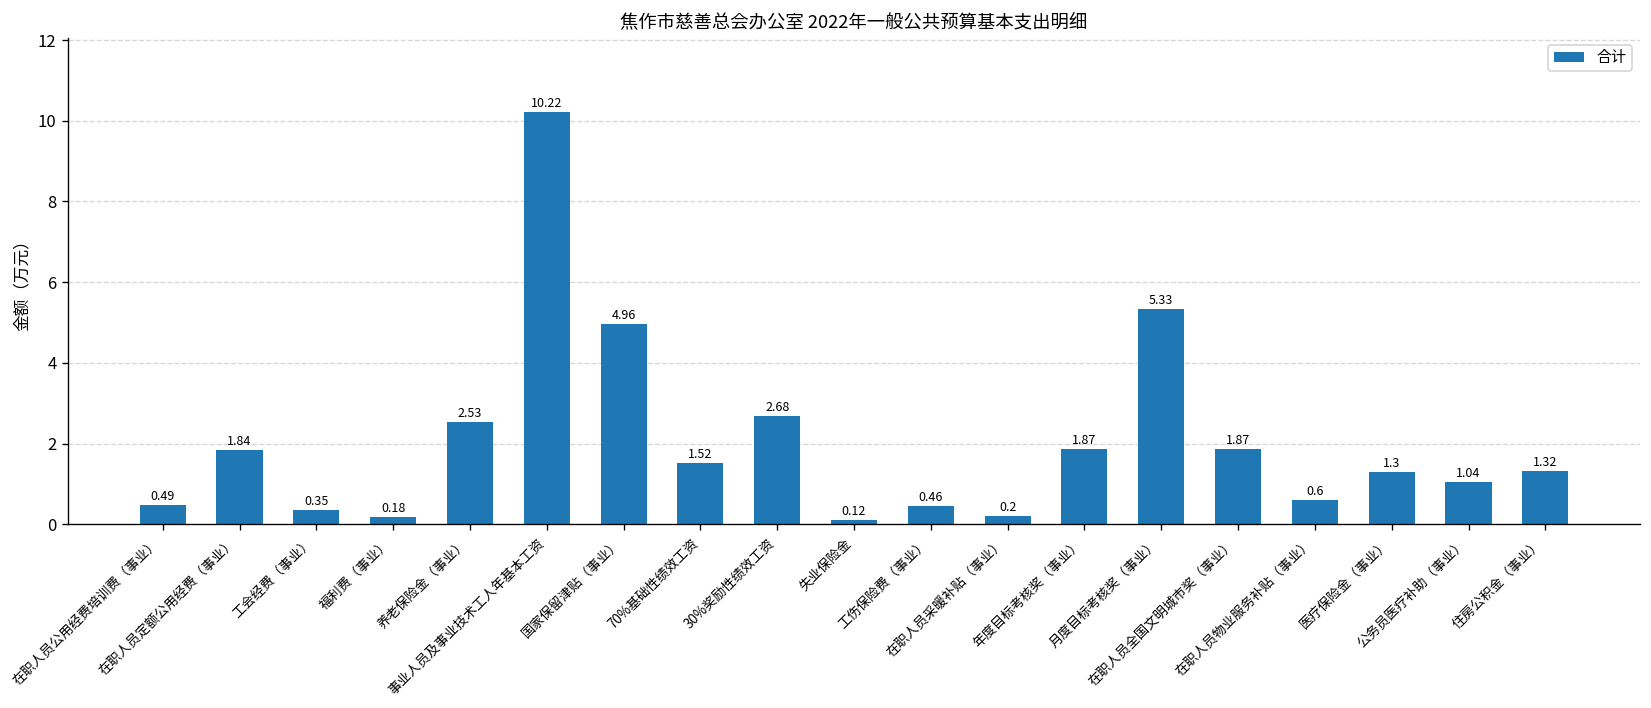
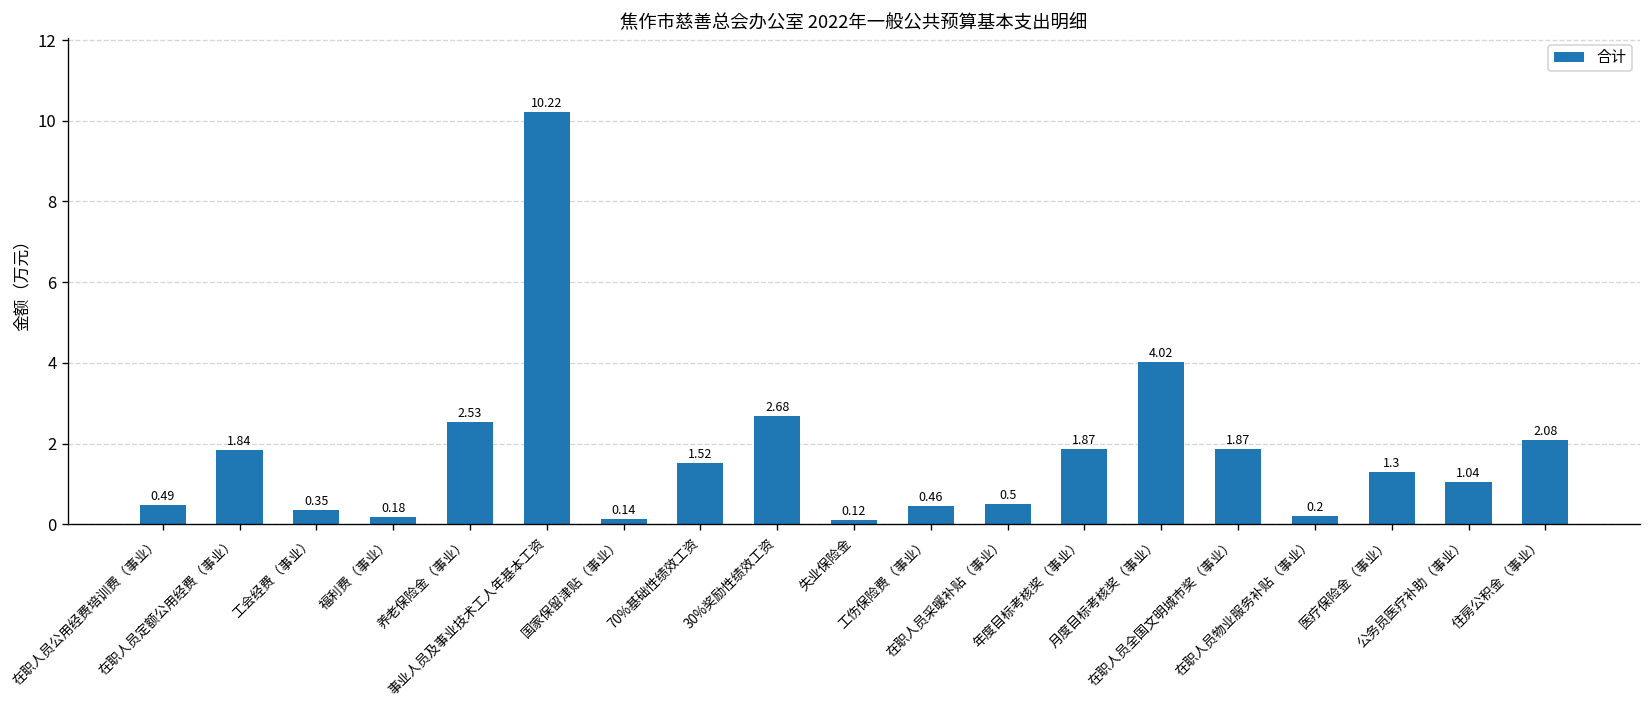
  {
    "在职人员公用经费培训费（事业）": 0.49,
    "在职人员定额公用经费（事业）": 1.84,
    "工会经费（事业）": 0.35,
    "福利费（事业）": 0.18,
    "养老保险金（事业）": 2.53,
    "事业人员及事业技术工人年基本工资": 10.22,
-   "国家保留津贴（事业）": 4.96,
+   "国家保留津贴（事业）": 0.14,
    "70%基础性绩效工资": 1.52,
    "30%奖励性绩效工资": 2.68,
    "失业保险金": 0.12,
    "工伤保险费（事业）": 0.46,
-   "在职人员采暖补贴（事业）": 0.2,
+   "在职人员采暖补贴（事业）": 0.5,
    "年度目标考核奖（事业）": 1.87,
-   "月度目标考核奖（事业）": 5.33,
+   "月度目标考核奖（事业）": 4.02,
    "在职人员全国文明城市奖（事业）": 1.87,
-   "在职人员物业服务补贴（事业）": 0.6,
+   "在职人员物业服务补贴（事业）": 0.2,
    "医疗保险金（事业）": 1.3,
    "公务员医疗补助（事业）": 1.04,
-   "住房公积金（事业）": 1.32
+   "住房公积金（事业）": 2.08
  }
